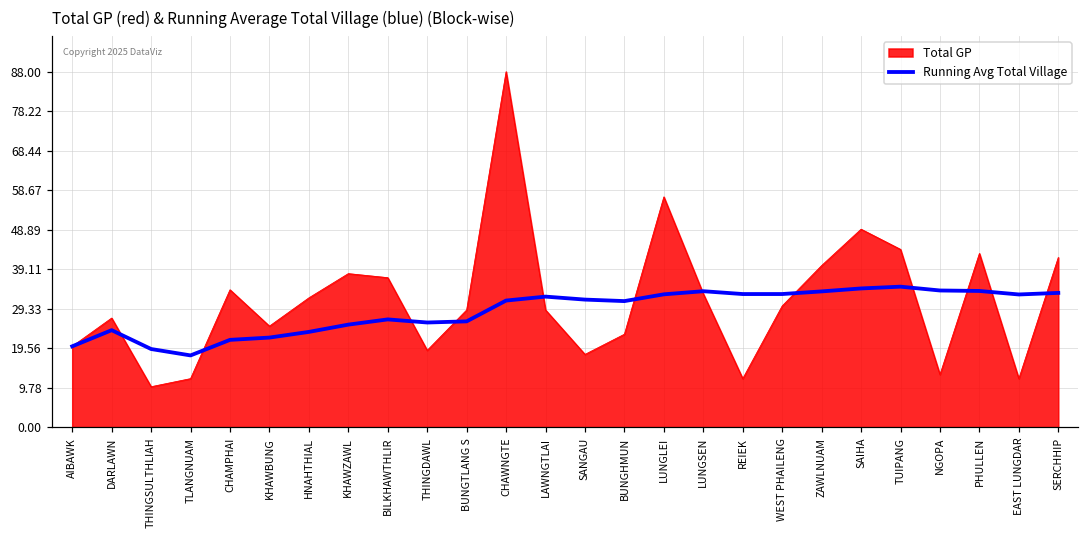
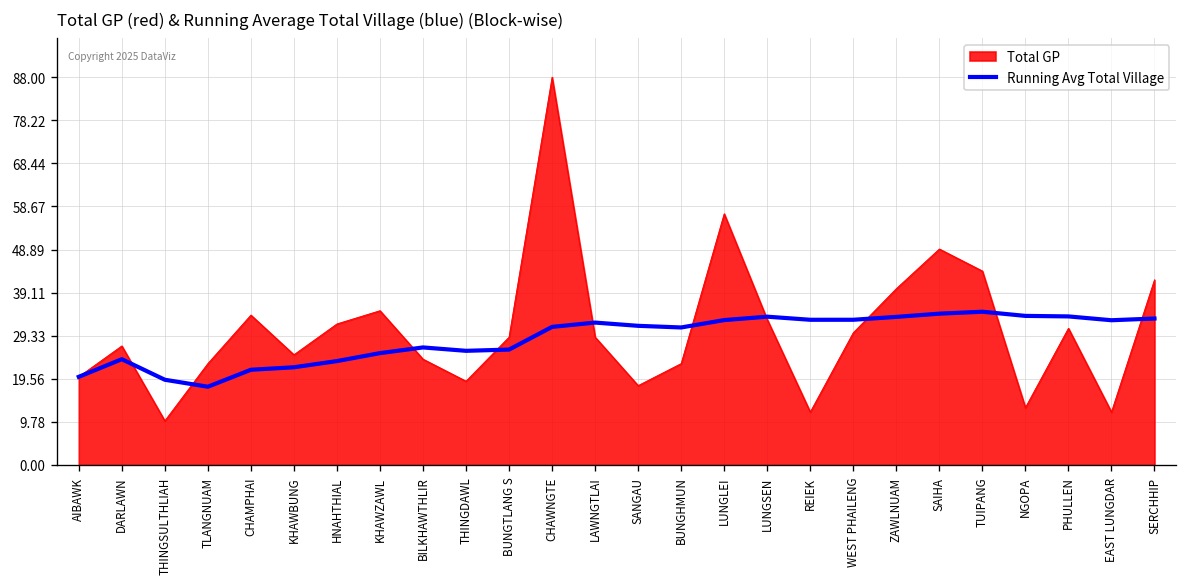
  {
    "Total GP": {
      "DARLAWN": 27,
      "THINGSULTHLIAH": 10,
-     "TLANGNUAM": 12,
+     "TLANGNUAM": 23,
      "CHAMPHAI": 34,
      "KHAWBUNG": 25,
      "HNAHTHIAL": 32,
-     "KHAWZAWL": 38,
-     "BILKHAWTHLIR": 37,
+     "KHAWZAWL": 35,
+     "BILKHAWTHLIR": 24,
      "THINGDAWL": 19,
      "BUNGTLANG S": 29,
      "CHAWNGTE": 88,
      "LAWNGTLAI": 29,
      "SANGAU": 18,
      "BUNGHMUN": 23,
      "LUNGLEI": 57,
      "REIEK": 12,
      "WEST PHAILENG": 30,
      "ZAWLNUAM": 40,
      "SAIHA": 49,
      "TUIPANG": 44,
      "NGOPA": 13,
-     "PHULLEN": 43,
+     "PHULLEN": 31,
      "EAST LUNGDAR": 12,
      "SERCHHIP": 42
    },
    "Running Avg Total Village": {
      "DARLAWN": 24,
      "THINGSULTHLIAH": 19,
      "TLANGNUAM": 18,
      "CHAMPHAI": 22,
      "KHAWBUNG": 22,
      "HNAHTHIAL": 24,
      "KHAWZAWL": 25,
      "BILKHAWTHLIR": 27,
      "THINGDAWL": 26,
      "BUNGTLANG S": 26,
      "CHAWNGTE": 31,
      "LAWNGTLAI": 32,
      "SANGAU": 32,
      "BUNGHMUN": 31,
      "LUNGLEI": 33,
      "REIEK": 33,
      "WEST PHAILENG": 33,
      "ZAWLNUAM": 34,
      "SAIHA": 34,
      "TUIPANG": 35,
      "NGOPA": 34,
      "PHULLEN": 34,
      "EAST LUNGDAR": 33,
      "SERCHHIP": 33
    }
  }
